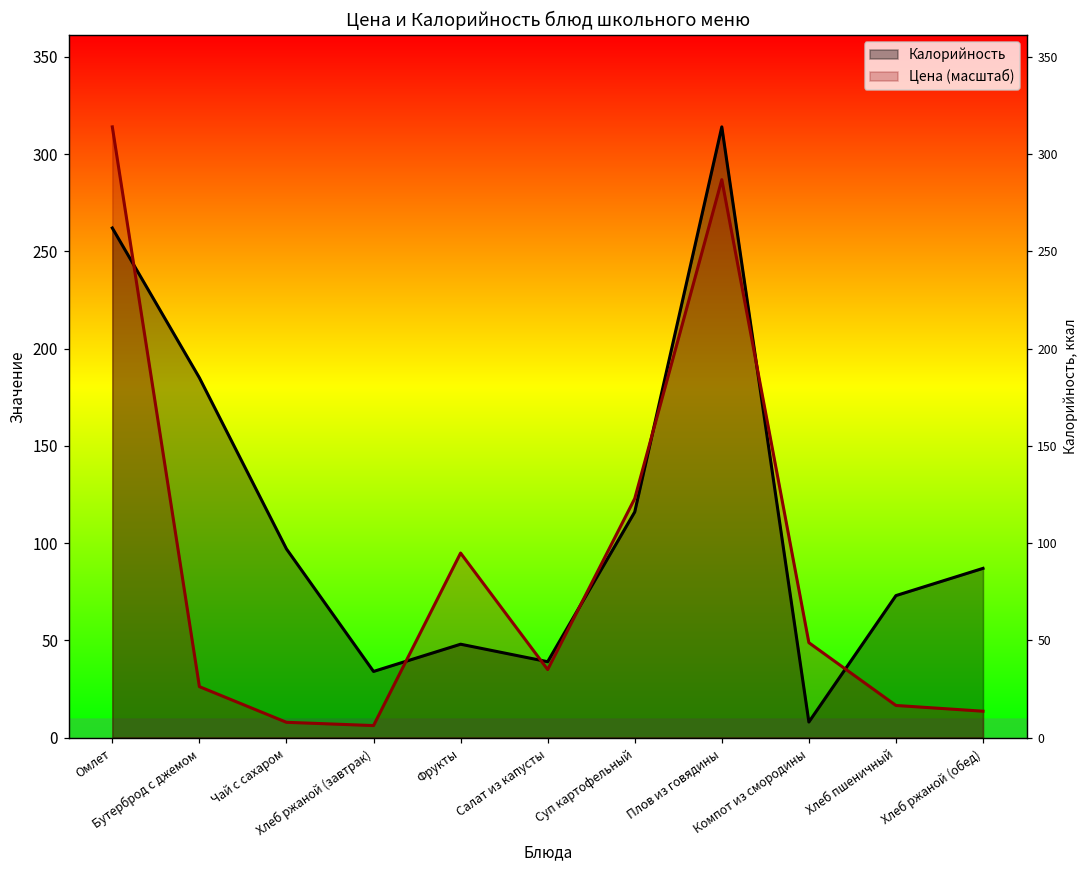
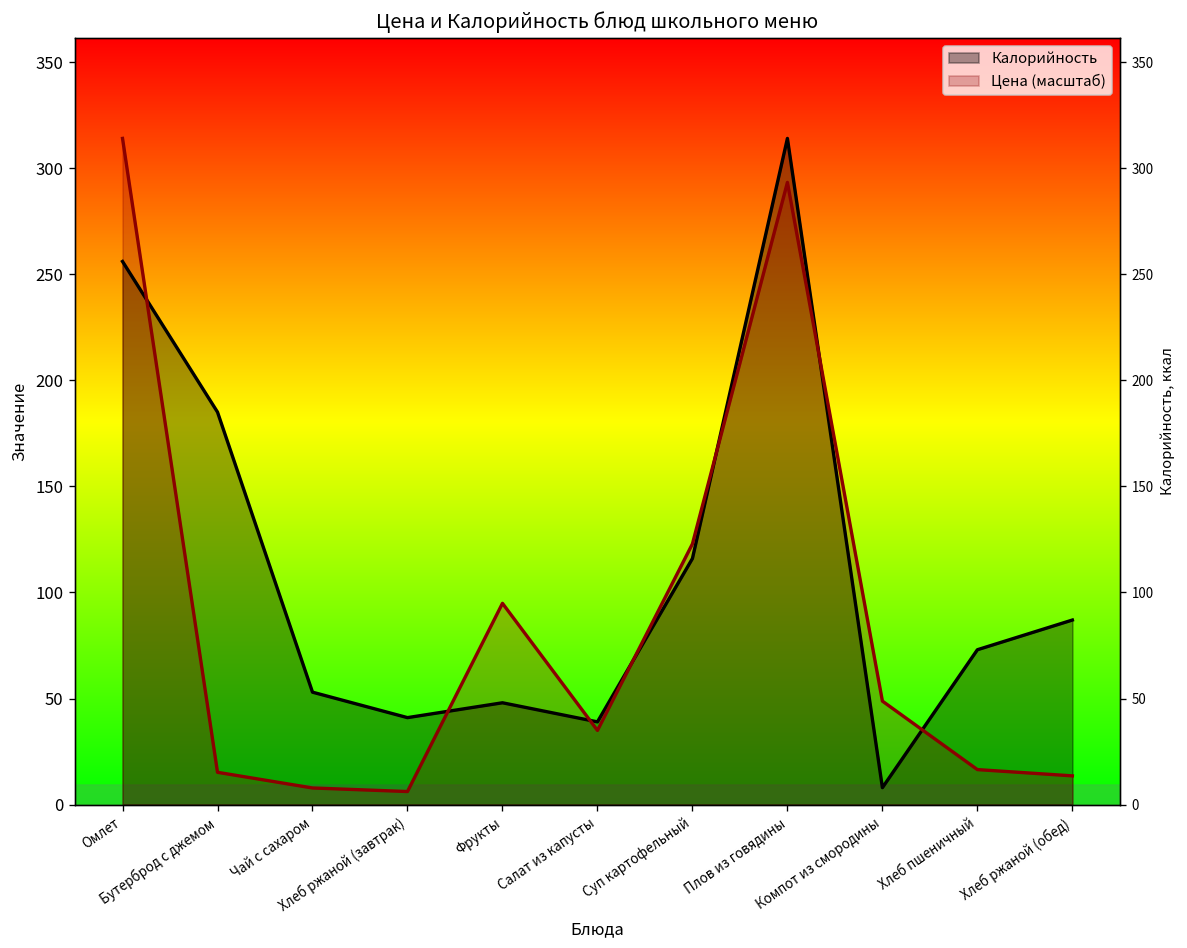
  {
    "Калорийность": {
-     "Омлет": 262,
+     "Омлет": 256,
      "Бутерброд с джемом": 185,
-     "Чай с сахаром": 97,
-     "Хлеб ржаной (завтрак)": 34,
+     "Чай с сахаром": 53,
+     "Хлеб ржаной (завтрак)": 41,
      "Фрукты": 48,
      "Салат из капусты": 39,
      "Суп картофельный": 116,
      "Плов из говядины": 314,
      "Хлеб пшеничный": 73,
      "Хлеб ржаной (обед)": 87
    },
    "Цена (масштаб)": {
      "Омлет": 314,
-     "Бутерброд с джемом": 26,
+     "Бутерброд с джемом": 15,
      "Фрукты": 95,
      "Салат из капусты": 35,
      "Суп картофельный": 123,
-     "Плов из говядины": 287,
+     "Плов из говядины": 293,
      "Компот из смородины": 49,
      "Хлеб пшеничный": 17,
      "Хлеб ржаной (обед)": 14
    }
  }
